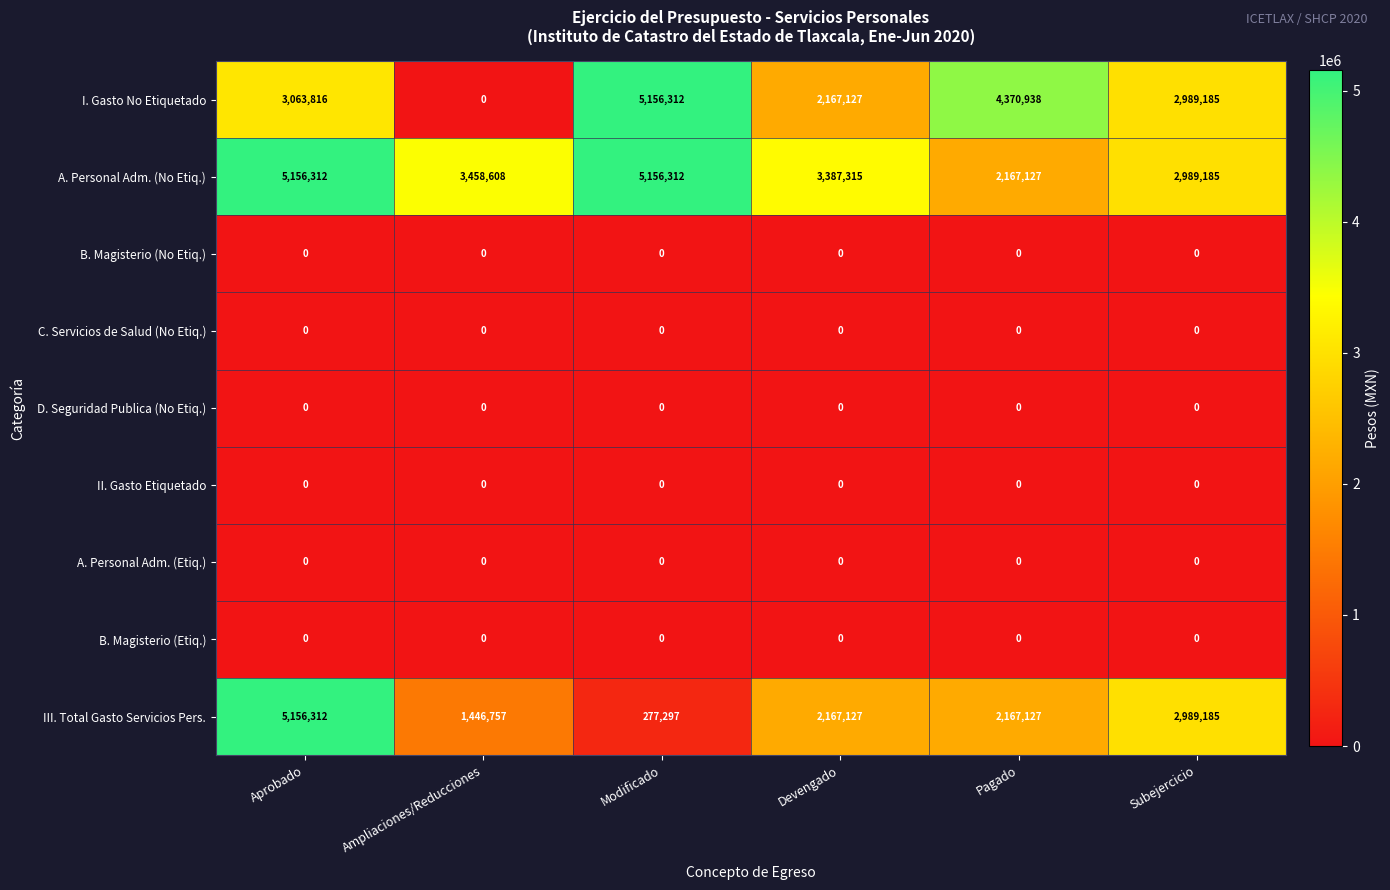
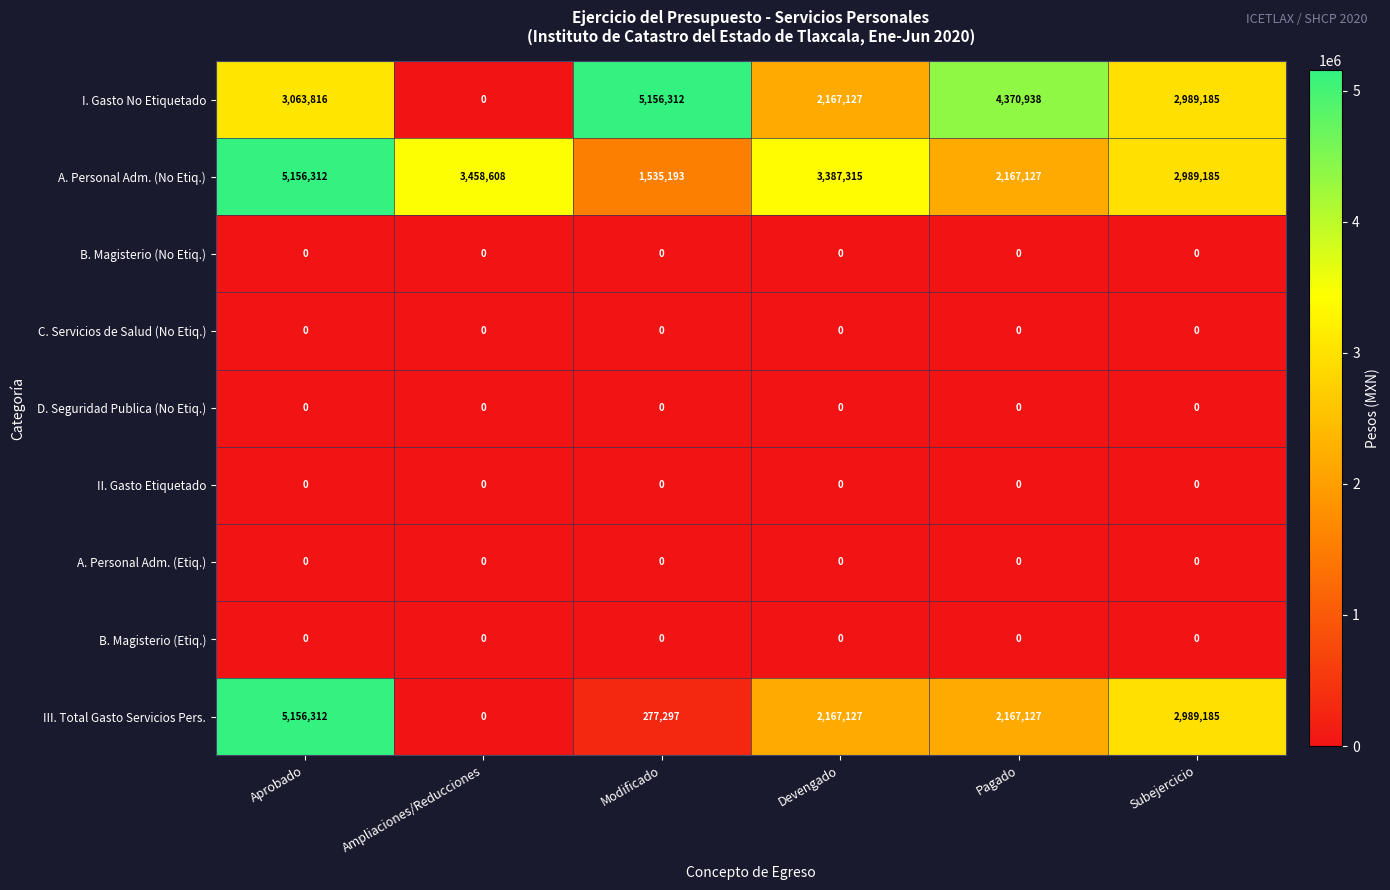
  {
    "I. Gasto No Etiquetado": {
      "Aprobado": "3,063,816",
      "Ampliaciones/Reducciones": "0",
      "Modificado": "5,156,312",
      "Devengado": "2,167,127",
      "Pagado": "4,370,938",
      "Subejercicio": "2,989,185"
    },
    "A. Personal Adm. (No Etiq.)": {
      "Aprobado": "5,156,312",
      "Ampliaciones/Reducciones": "3,458,608",
-     "Modificado": "5,156,312",
+     "Modificado": "1,535,193",
      "Devengado": "3,387,315",
      "Pagado": "2,167,127",
      "Subejercicio": "2,989,185"
    },
    "B. Magisterio (No Etiq.)": {
      "Aprobado": "0",
      "Ampliaciones/Reducciones": "0",
      "Modificado": "0",
      "Devengado": "0",
      "Pagado": "0",
      "Subejercicio": "0"
    },
    "C. Servicios de Salud (No Etiq.)": {
      "Aprobado": "0",
      "Ampliaciones/Reducciones": "0",
      "Modificado": "0",
      "Devengado": "0",
      "Pagado": "0",
      "Subejercicio": "0"
    },
    "D. Seguridad Publica (No Etiq.)": {
      "Aprobado": "0",
      "Ampliaciones/Reducciones": "0",
      "Modificado": "0",
      "Devengado": "0",
      "Pagado": "0",
      "Subejercicio": "0"
    },
    "II. Gasto Etiquetado": {
      "Aprobado": "0",
      "Ampliaciones/Reducciones": "0",
      "Modificado": "0",
      "Devengado": "0",
      "Pagado": "0",
      "Subejercicio": "0"
    },
    "A. Personal Adm. (Etiq.)": {
      "Aprobado": "0",
      "Ampliaciones/Reducciones": "0",
      "Modificado": "0",
      "Devengado": "0",
      "Pagado": "0",
      "Subejercicio": "0"
    },
    "B. Magisterio (Etiq.)": {
      "Aprobado": "0",
      "Ampliaciones/Reducciones": "0",
      "Modificado": "0",
      "Devengado": "0",
      "Pagado": "0",
      "Subejercicio": "0"
    },
    "III. Total Gasto Servicios Pers.": {
      "Aprobado": "5,156,312",
-     "Ampliaciones/Reducciones": "1,446,757",
+     "Ampliaciones/Reducciones": "0",
      "Modificado": "277,297",
      "Devengado": "2,167,127",
      "Pagado": "2,167,127",
      "Subejercicio": "2,989,185"
    }
  }
